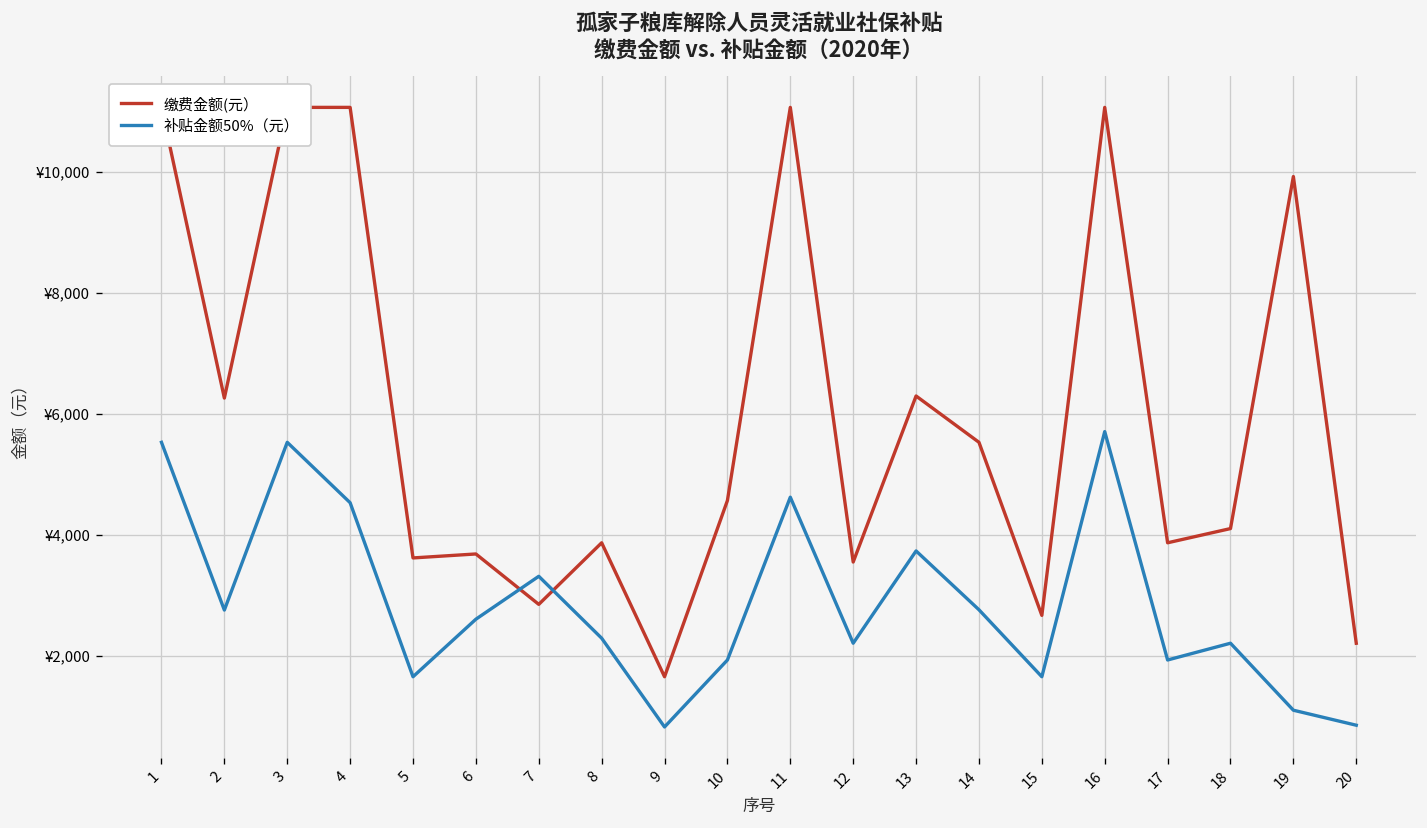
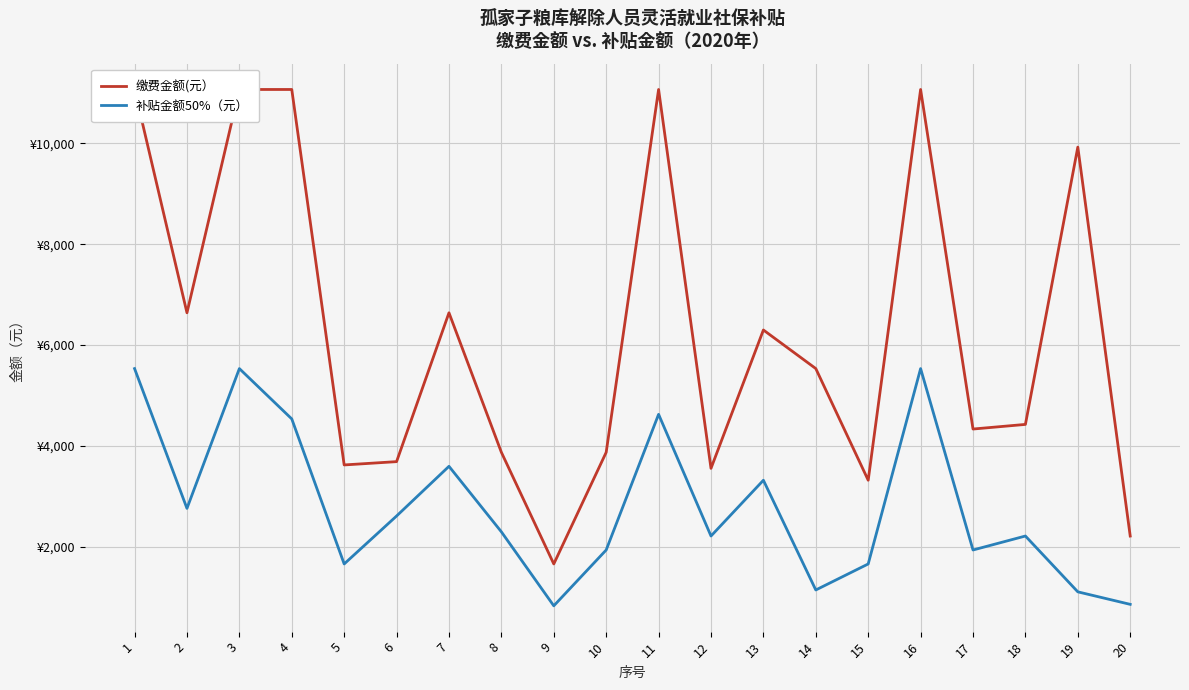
  {
    "缴费金额(元）": {
-     "2": "¥6,300",
+     "2": "¥6,600",
      "4": "¥11,100",
      "5": "¥3,600",
      "6": "¥3,700",
-     "7": "¥2,900",
+     "7": "¥6,600",
      "8": "¥3,900",
      "9": "¥1,700",
-     "10": "¥4,600",
+     "10": "¥3,900",
      "11": "¥11,100",
      "12": "¥3,600",
      "13": "¥6,300",
      "14": "¥5,500",
-     "15": "¥2,700",
+     "15": "¥3,300",
      "16": "¥11,100",
-     "17": "¥3,900",
-     "18": "¥4,100",
+     "17": "¥4,300",
+     "18": "¥4,400",
      "19": "¥9,900",
      "20": "¥2,200"
    },
    "补贴金额50%（元）": {
      "1": "¥5,500",
      "2": "¥2,800",
      "3": "¥5,500",
      "4": "¥4,500",
      "5": "¥1,700",
      "6": "¥2,600",
-     "7": "¥3,300",
+     "7": "¥3,600",
      "8": "¥2,300",
      "9": "¥800",
      "10": "¥1,900",
      "11": "¥4,600",
      "12": "¥2,200",
-     "13": "¥3,700",
-     "14": "¥2,800",
+     "13": "¥3,300",
+     "14": "¥1,100",
      "15": "¥1,700",
-     "16": "¥5,700",
+     "16": "¥5,500",
      "17": "¥1,900",
      "18": "¥2,200",
      "19": "¥1,100",
      "20": "¥900"
    }
  }
